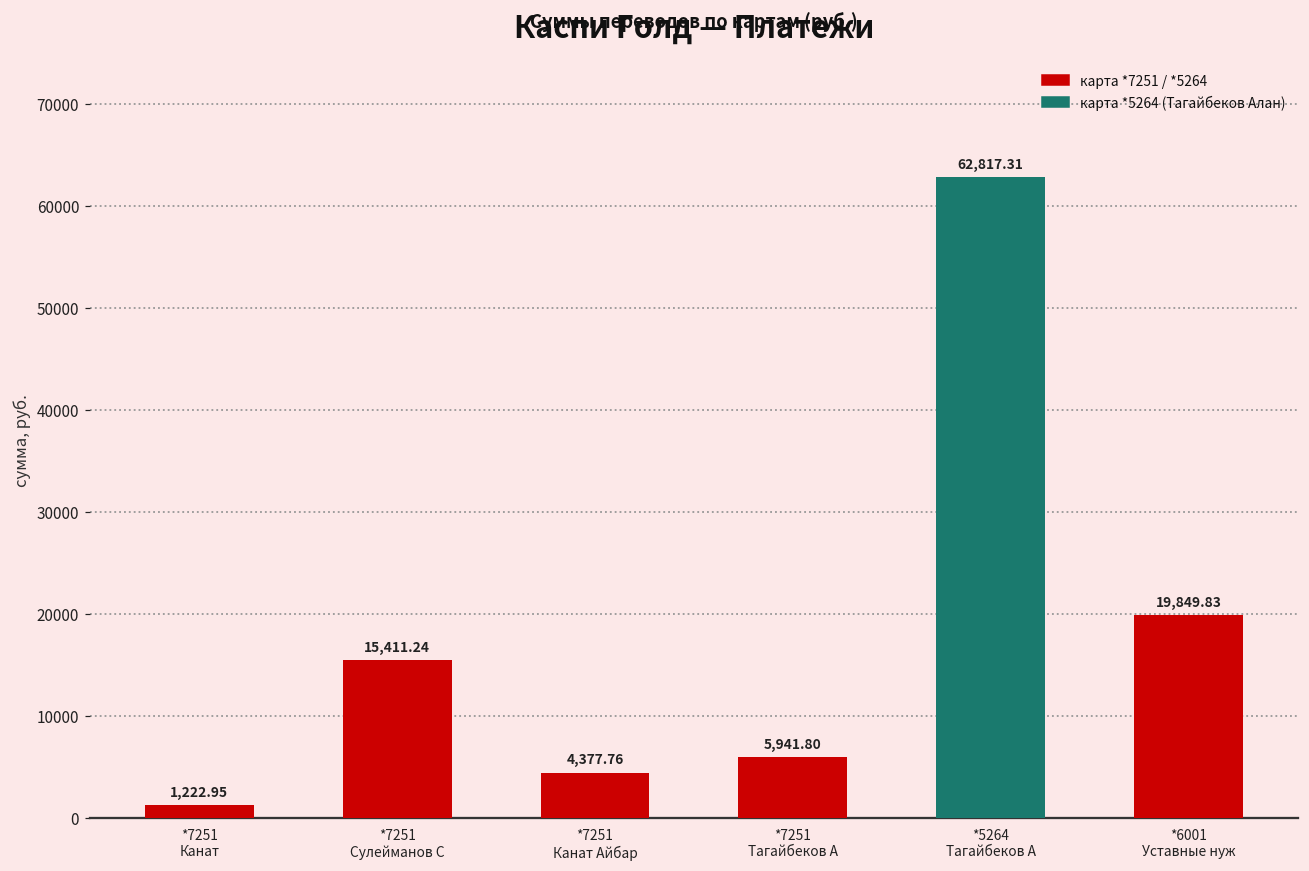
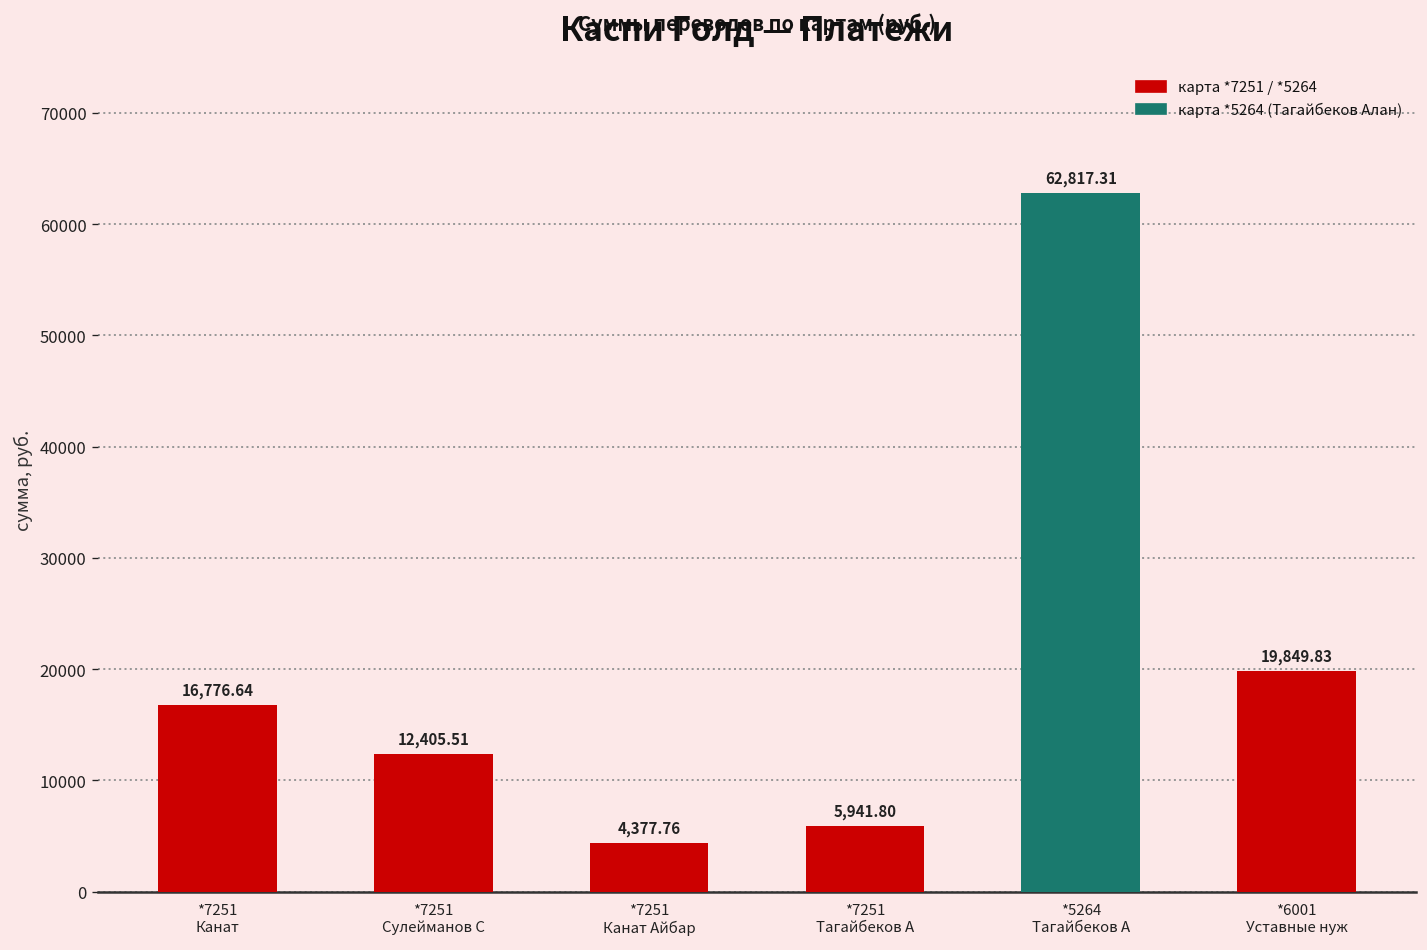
  {
-   "*7251 Канат": "1,222.95",
-   "*7251 Сулейманов С": "15,411.24",
+   "*7251 Канат": "16,776.64",
+   "*7251 Сулейманов С": "12,405.51",
    "*7251 Канат Айбар": "4,377.76",
    "*7251 Тагайбеков А": "5,941.80",
    "*5264 Тагайбеков А": "62,817.31",
    "*6001 Уставные нуж": "19,849.83"
  }
